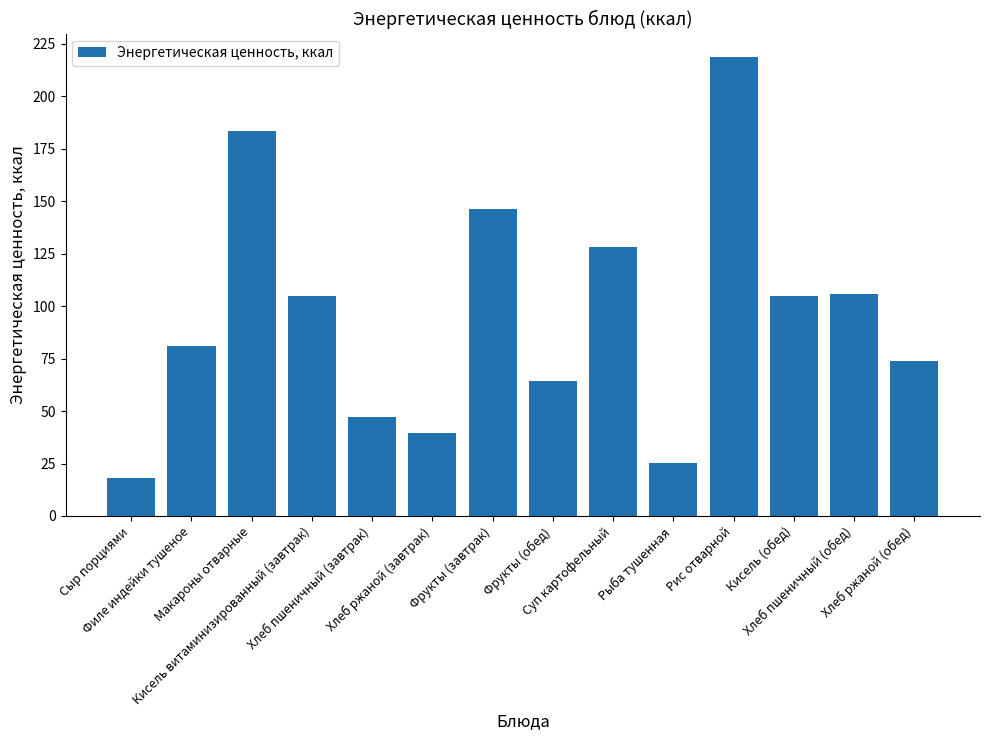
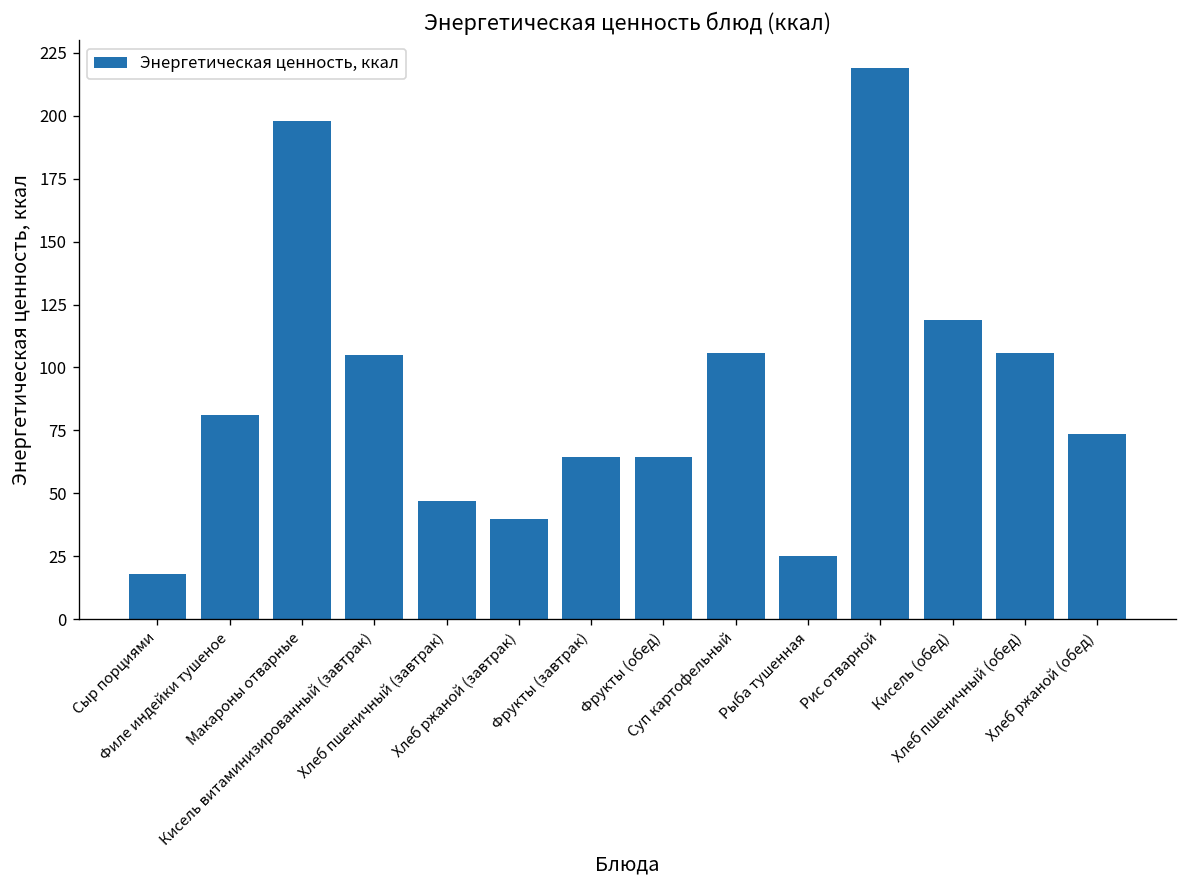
  {
    "Сыр порциями": 18,
    "Филе индейки тушеное": 81,
-   "Макароны отварные": 184,
+   "Макароны отварные": 198,
    "Кисель витаминизированный (завтрак)": 105,
    "Хлеб пшеничный (завтрак)": 47,
    "Хлеб ржаной (завтрак)": 40,
-   "Фрукты (завтрак)": 146,
+   "Фрукты (завтрак)": 65,
    "Фрукты (обед)": 65,
-   "Суп картофельный": 128,
+   "Суп картофельный": 106,
    "Рыба тушенная": 25,
    "Рис отварной": 219,
-   "Кисель (обед)": 105,
+   "Кисель (обед)": 119,
    "Хлеб пшеничный (обед)": 106,
    "Хлеб ржаной (обед)": 74
  }
